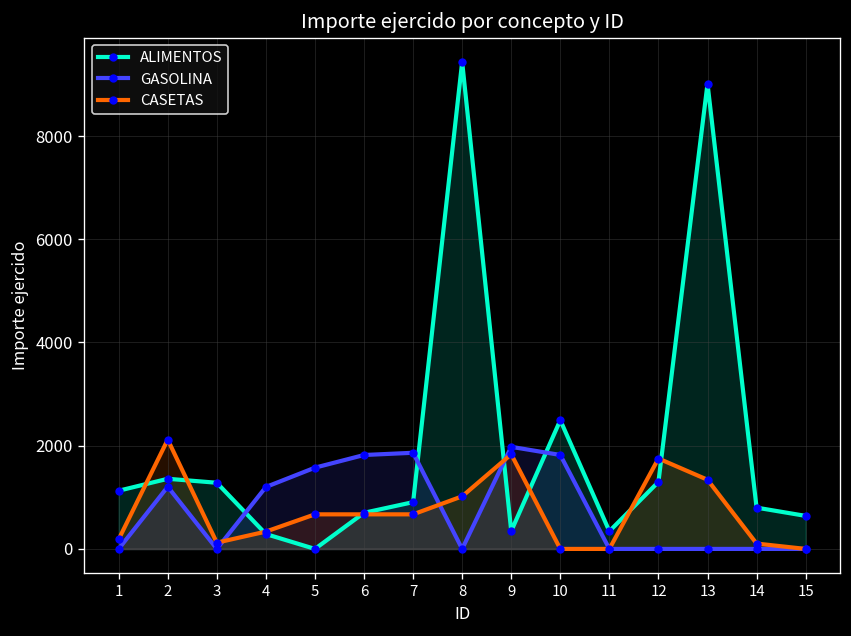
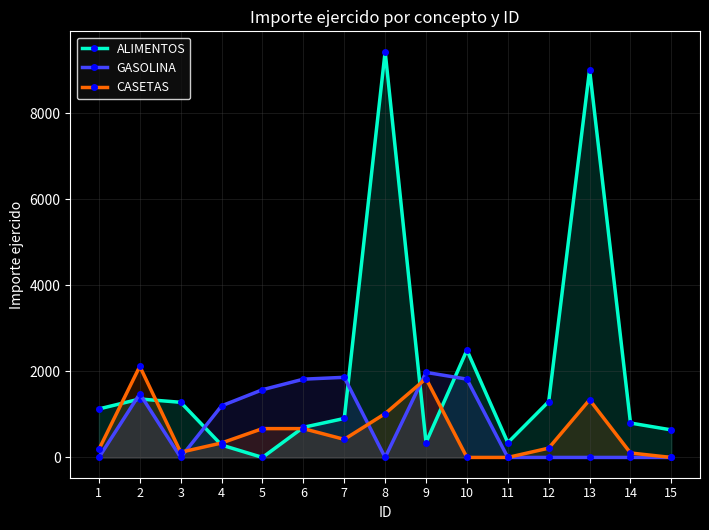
  {
    "ALIMENTOS": {
      "1": 1100,
      "2": 1400,
      "3": 1300,
      "5": 0,
      "7": 900,
      "8": 9400,
      "9": 300,
      "10": 2500,
      "11": 300,
      "12": 1300,
      "13": 9000,
      "14": 800,
      "15": 600
    },
    "GASOLINA": {
      "1": 0,
-     "2": 1200,
+     "2": 1500,
      "3": 0,
      "4": 1200,
      "5": 1600,
      "6": 1800,
      "7": 1900,
      "8": 0,
      "9": 2000,
      "10": 1800,
      "12": 0,
      "13": 0,
      "14": 0
    },
    "CASETAS": {
      "1": 200,
      "2": 2100,
      "3": 100,
      "5": 700,
-     "7": 700,
+     "7": 400,
      "8": 1000,
      "9": 1800,
      "10": 0,
-     "12": 1800,
+     "12": 200,
      "13": 1300,
      "14": 100
    }
  }
